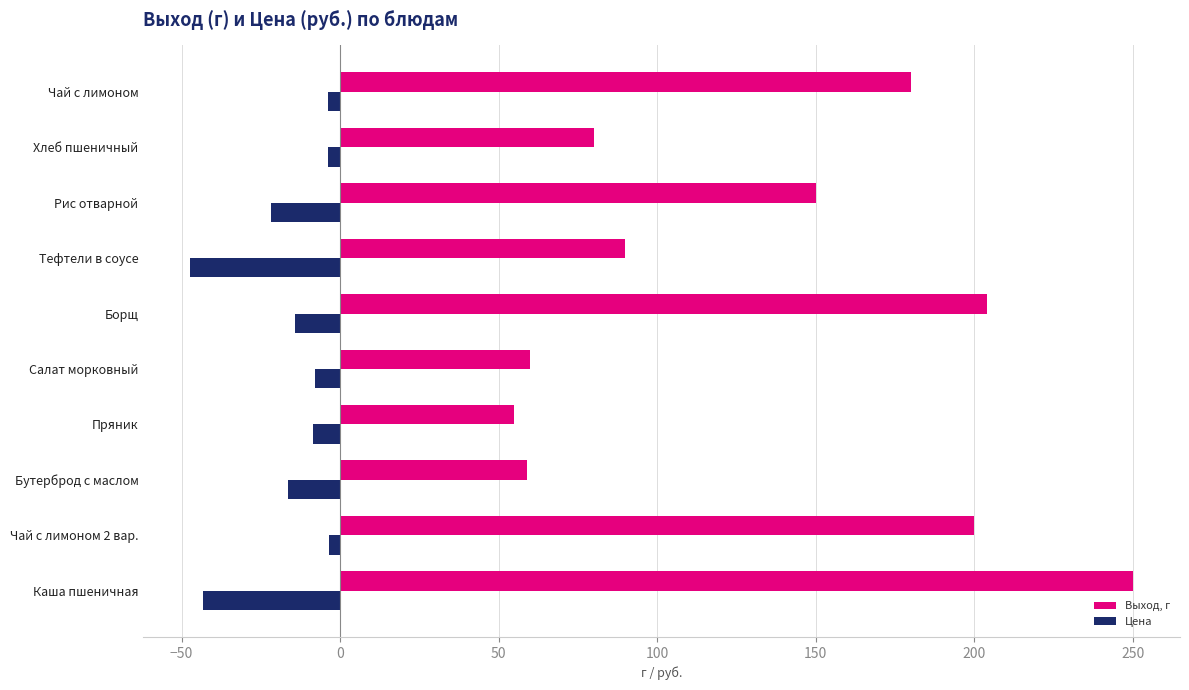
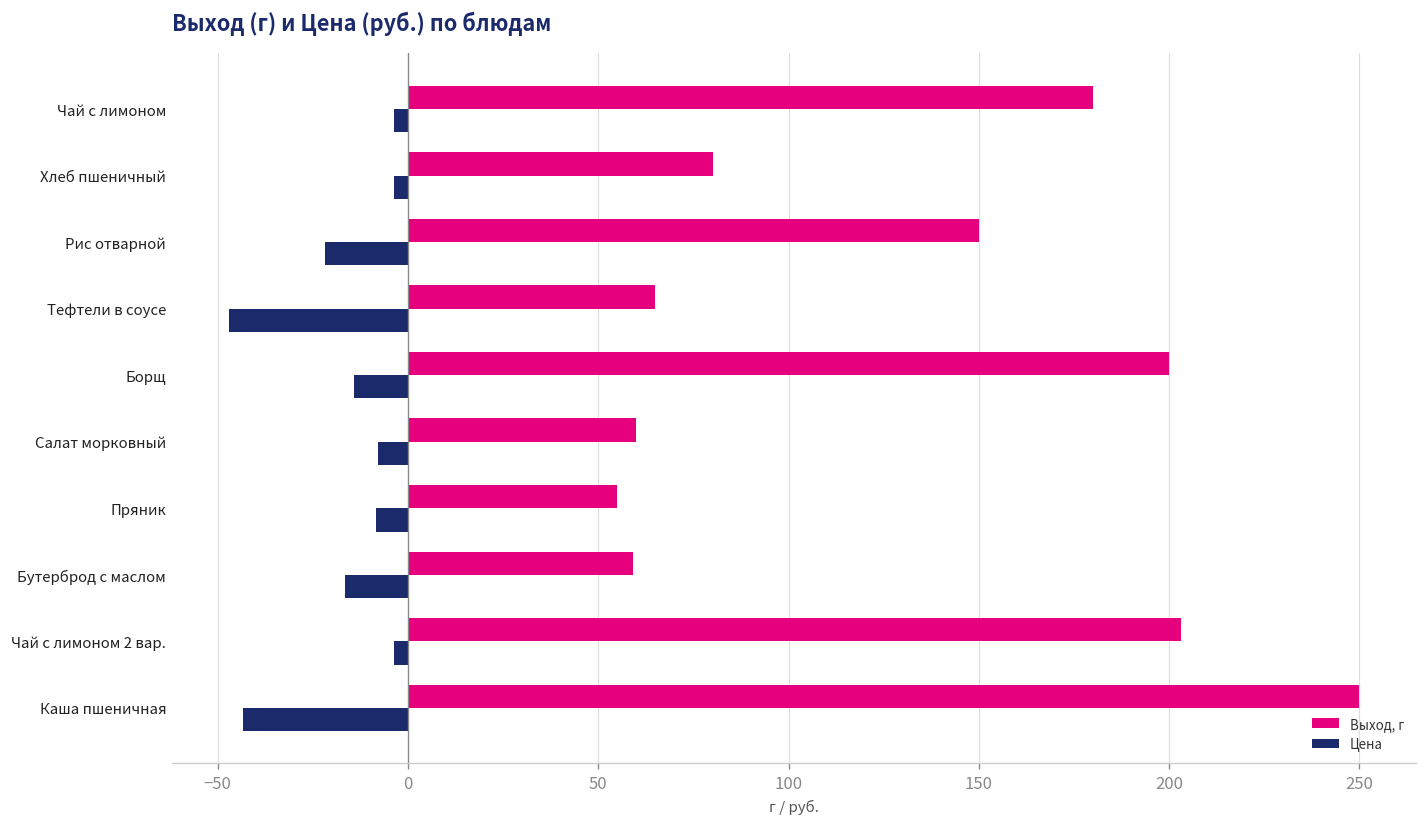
  {
    "Выход, г": {
      "Чай с лимоном": 180,
      "Хлеб пшеничный": 80,
      "Рис отварной": 150,
-     "Тефтели в соусе": 90,
-     "Борщ": 204,
+     "Тефтели в соусе": 65,
+     "Борщ": 200,
      "Салат морковный": 60,
      "Пряник": 55,
      "Бутерброд с маслом": 59,
-     "Чай с лимоном 2 вар.": 200,
+     "Чай с лимоном 2 вар.": 203,
      "Каша пшеничная": 250
    },
    "Цена": {
      "Чай с лимоном": -4,
      "Хлеб пшеничный": -4,
      "Рис отварной": -22,
      "Тефтели в соусе": -47,
      "Борщ": -14,
      "Салат морковный": -8,
      "Пряник": -9,
      "Бутерброд с маслом": -17,
      "Чай с лимоном 2 вар.": -4,
      "Каша пшеничная": -43
    }
  }
